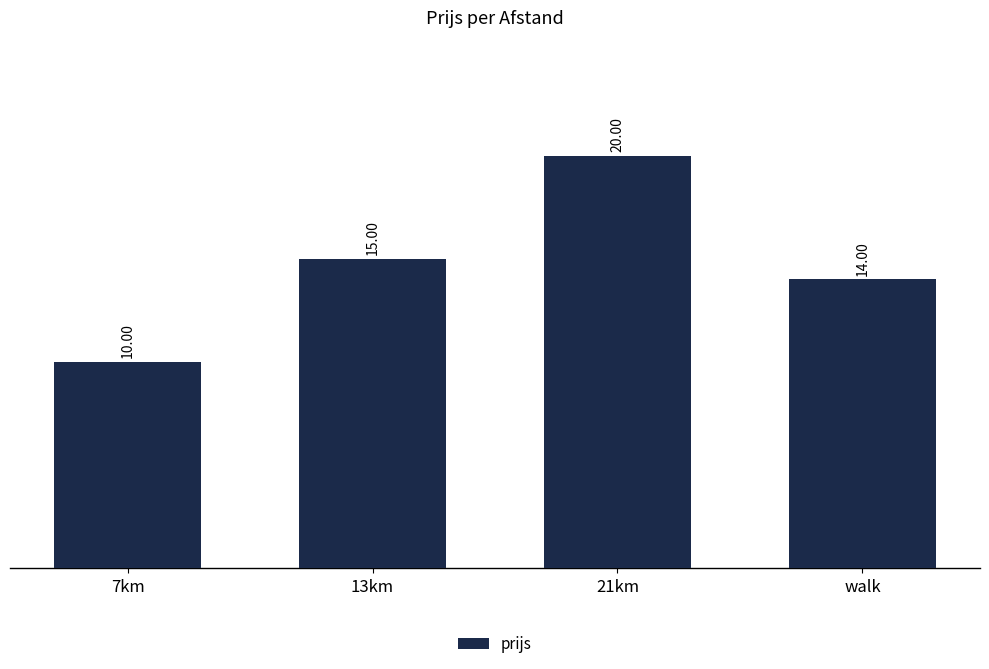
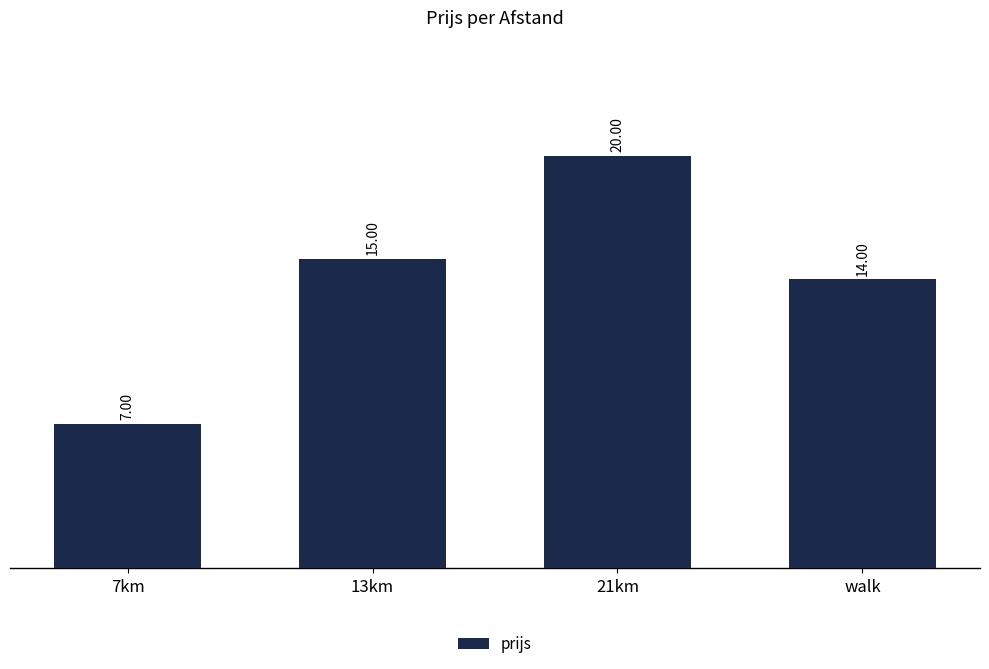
  {
-   "7km": 10.00,
+   "7km": 7.00,
    "13km": 15.00,
    "21km": 20.00,
    "walk": 14.00
  }
